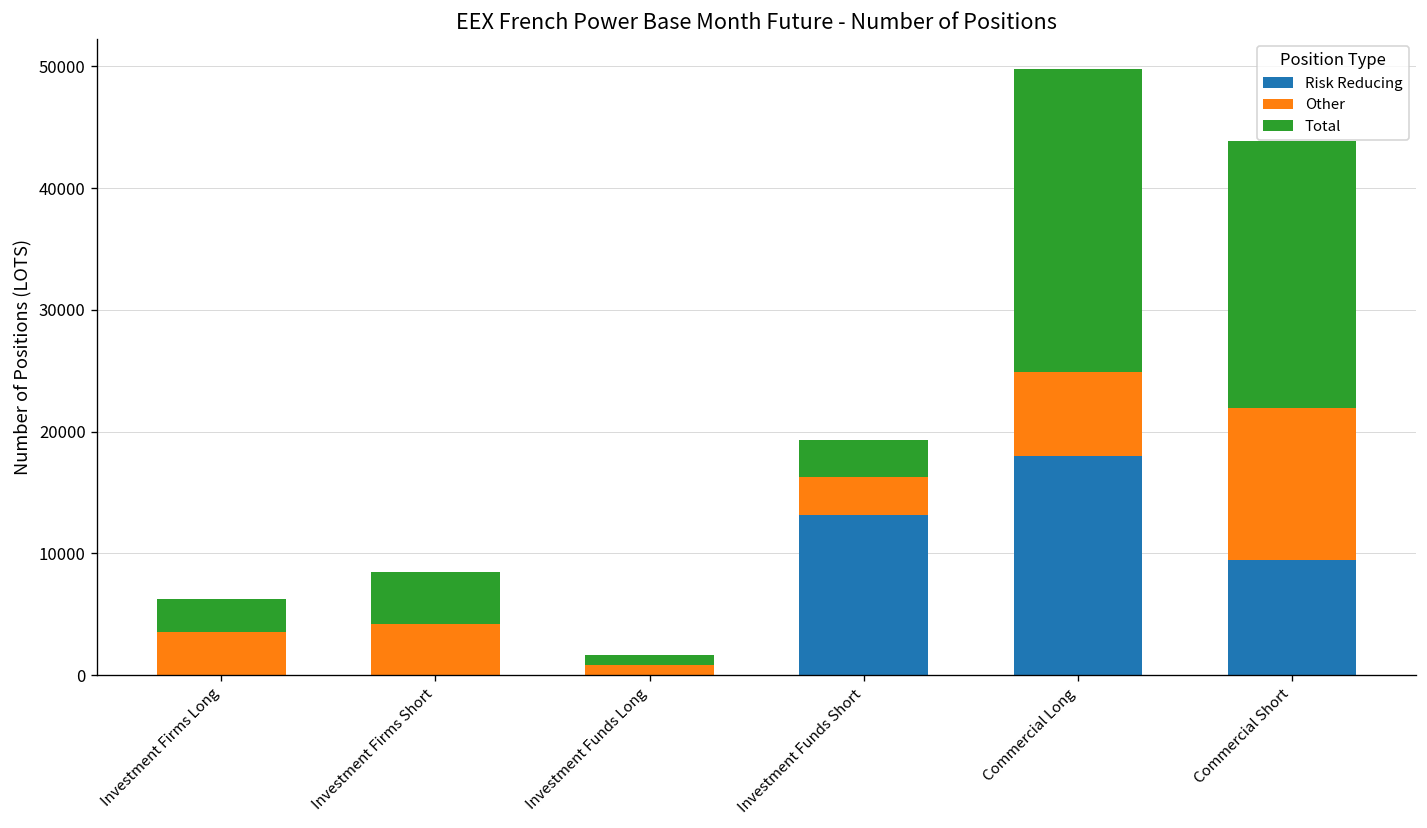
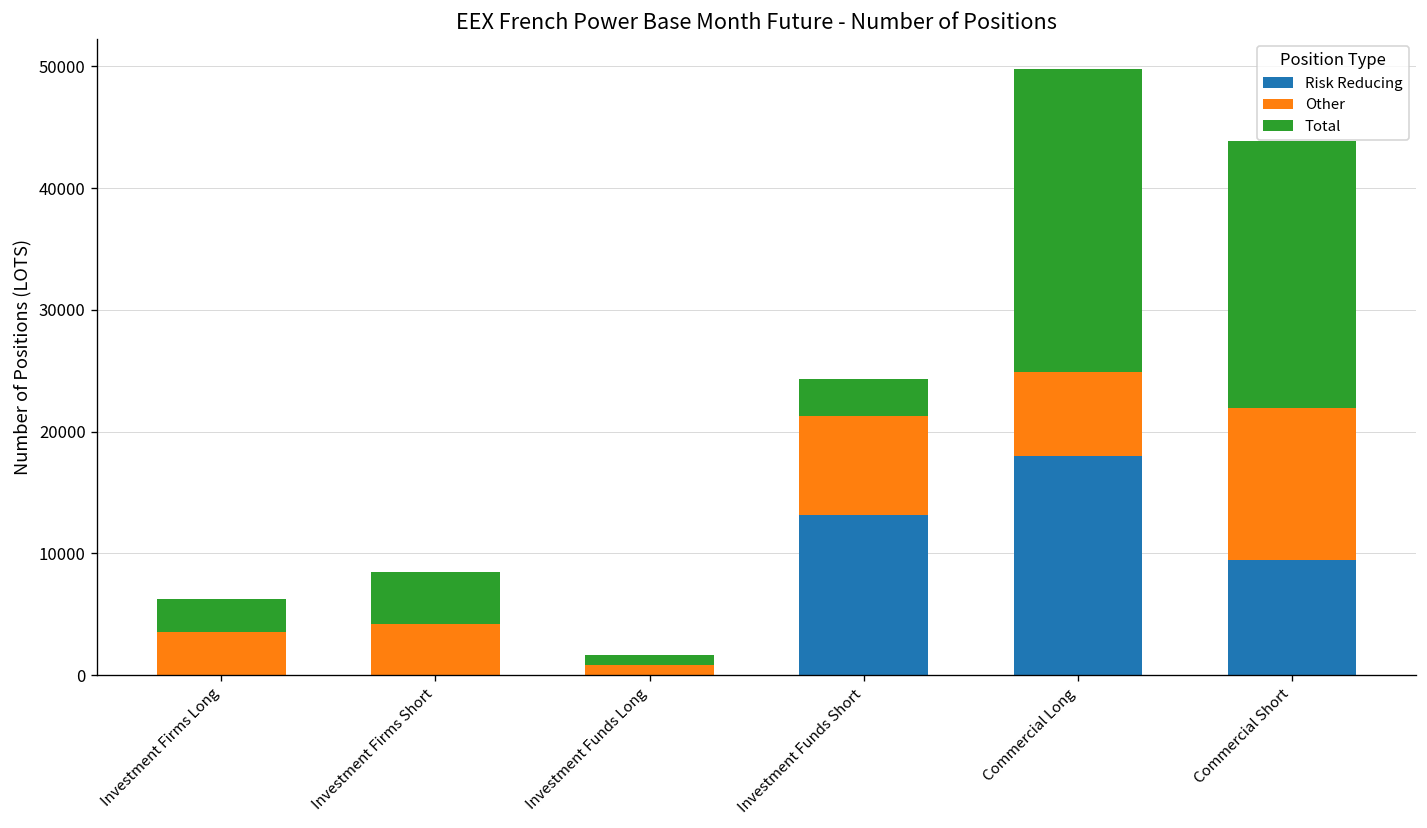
  {
    "Risk Reducing": {
      "Investment Firms Long": 0,
      "Investment Firms Short": 0,
      "Investment Funds Long": 0,
      "Investment Funds Short": 13200,
      "Commercial Long": 18000,
      "Commercial Short": 9500
    },
    "Other": {
      "Investment Firms Long": 3600,
      "Investment Firms Short": 4200,
      "Investment Funds Long": 800,
-     "Investment Funds Short": 3100,
+     "Investment Funds Short": 8100,
      "Commercial Long": 6900,
      "Commercial Short": 12500
    },
    "Total": {
      "Investment Firms Long": 2700,
      "Investment Firms Short": 4200,
      "Investment Funds Long": 800,
      "Investment Funds Short": 3100,
      "Commercial Long": 24900
    }
  }
